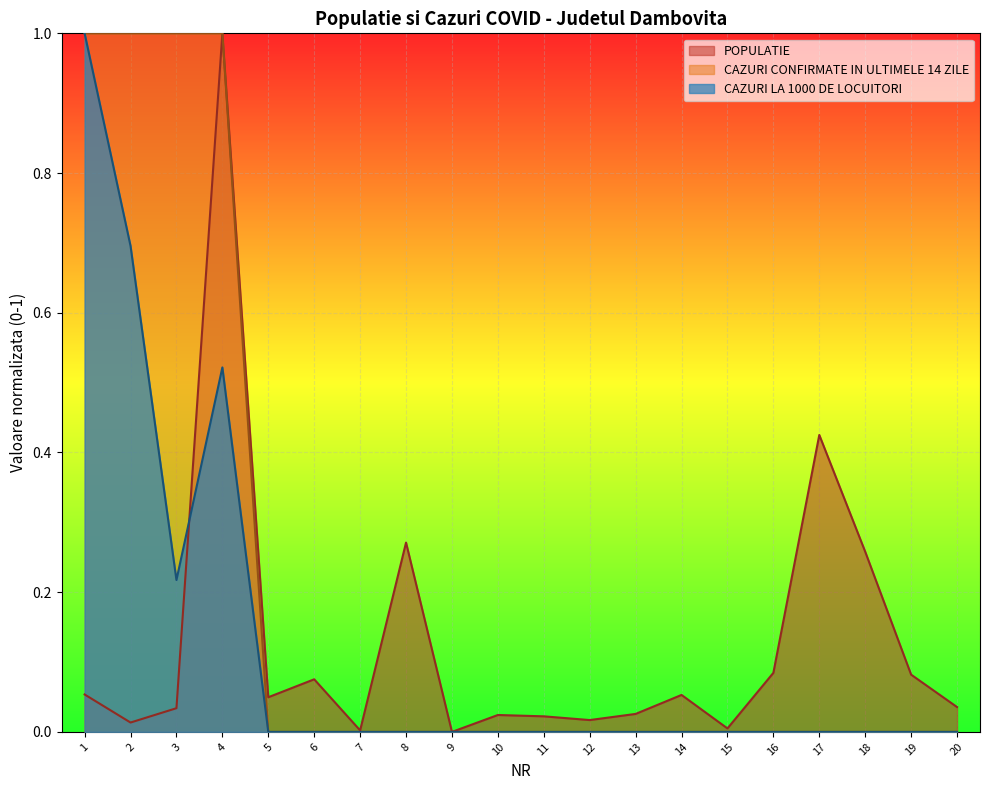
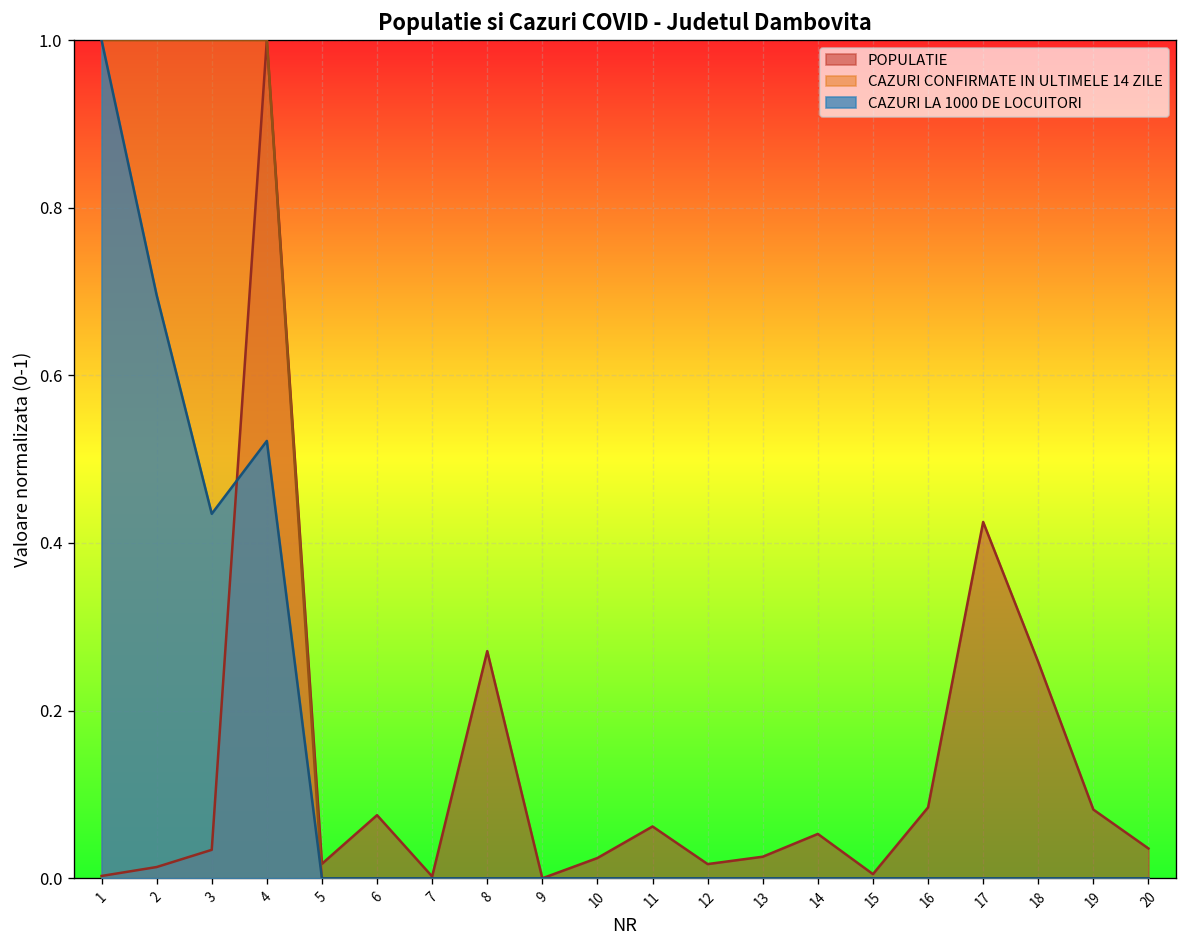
  {
    "POPULATIE": {
-     "1": 0.05,
+     "1": 0.00,
      "2": 0.01,
      "3": 0.03,
-     "5": 0.05,
+     "5": 0.02,
      "6": 0.08,
      "8": 0.27,
      "10": 0.02,
-     "11": 0.02,
+     "11": 0.06,
      "12": 0.02,
      "13": 0.03,
      "14": 0.05,
      "15": 0.00,
      "16": 0.08,
      "17": 0.43,
      "18": 0.26,
      "19": 0.08,
      "20": 0.04
    },
    "CAZURI CONFIRMATE IN ULTIMELE 14 ZILE": {
      "2": 1.00,
      "3": 1.00
    },
    "CAZURI LA 1000 DE LOCUITORI": {
      "2": 0.70,
-     "3": 0.22,
+     "3": 0.43,
      "4": 0.52
    }
  }
